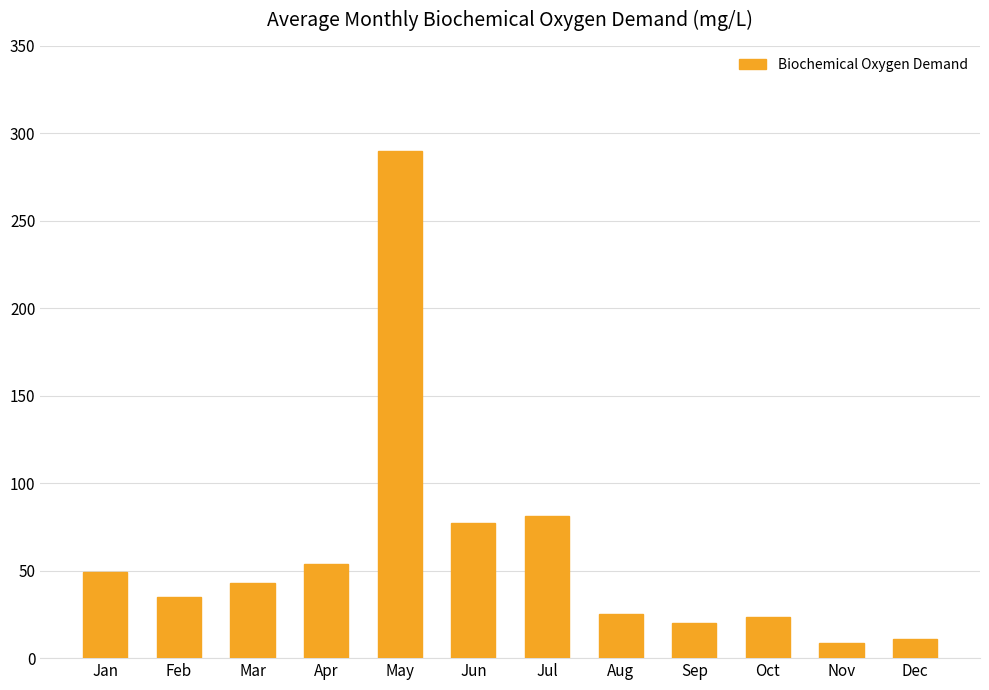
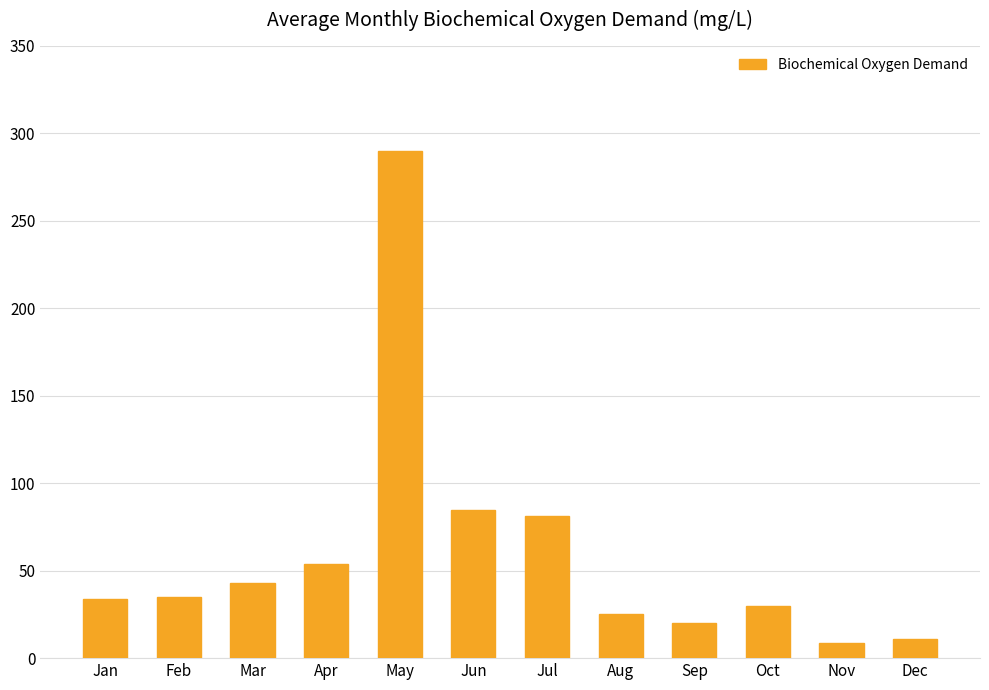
  {
-   "Jan": 49,
+   "Jan": 34,
    "Feb": 35,
    "Mar": 43,
    "Apr": 54,
    "May": 290,
-   "Jun": 77,
+   "Jun": 84,
    "Jul": 81,
    "Aug": 25,
    "Sep": 20,
-   "Oct": 24,
+   "Oct": 30,
    "Nov": 9,
    "Dec": 11
  }
